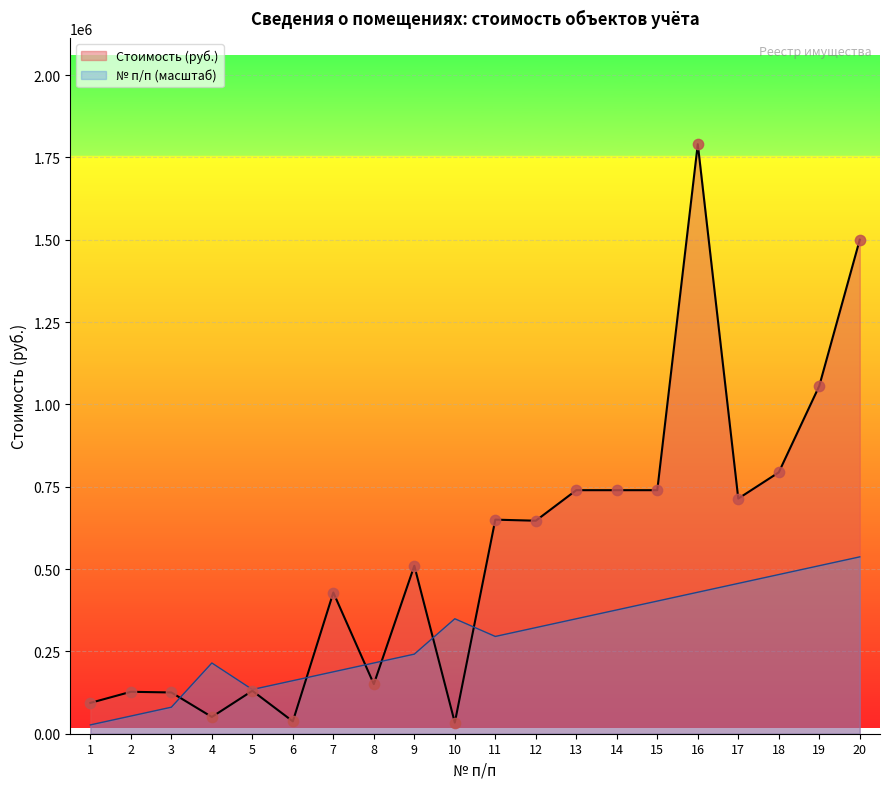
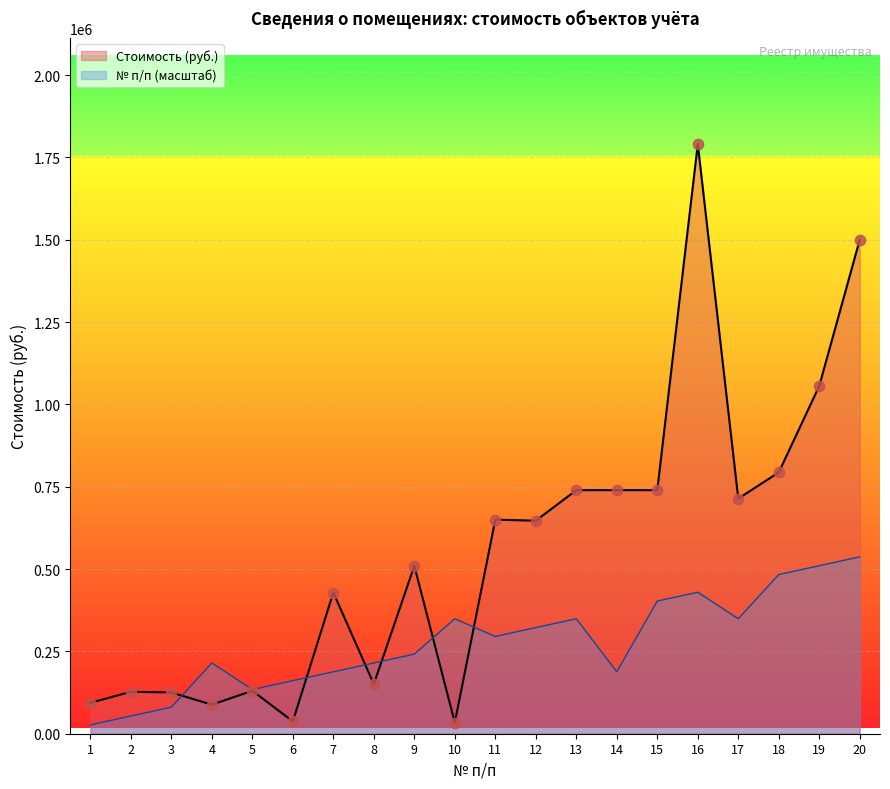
  {
    "Стоимость (руб.)": {
      "1": 90000,
      "2": 130000,
      "3": 130000,
-     "4": 50000,
+     "4": 90000,
      "6": 40000,
      "7": 430000,
      "8": 150000,
      "9": 510000,
      "10": 30000,
      "11": 650000,
      "12": 650000,
      "13": 740000,
      "14": 740000,
      "15": 740000,
      "16": 1790000,
      "17": 710000,
      "18": 790000,
      "19": 1060000,
      "20": 1500000
    },
    "№ п/п (масштаб)": {
      "1": 30000,
      "2": 50000,
      "3": 80000,
      "4": 210000,
      "6": 160000,
      "7": 190000,
      "8": 210000,
      "9": 240000,
      "10": 350000,
      "11": 300000,
      "12": 320000,
      "13": 350000,
-     "14": 380000,
+     "14": 190000,
      "15": 400000,
      "16": 430000,
-     "17": 460000,
+     "17": 350000,
      "18": 480000,
      "19": 510000,
      "20": 540000
    }
  }
